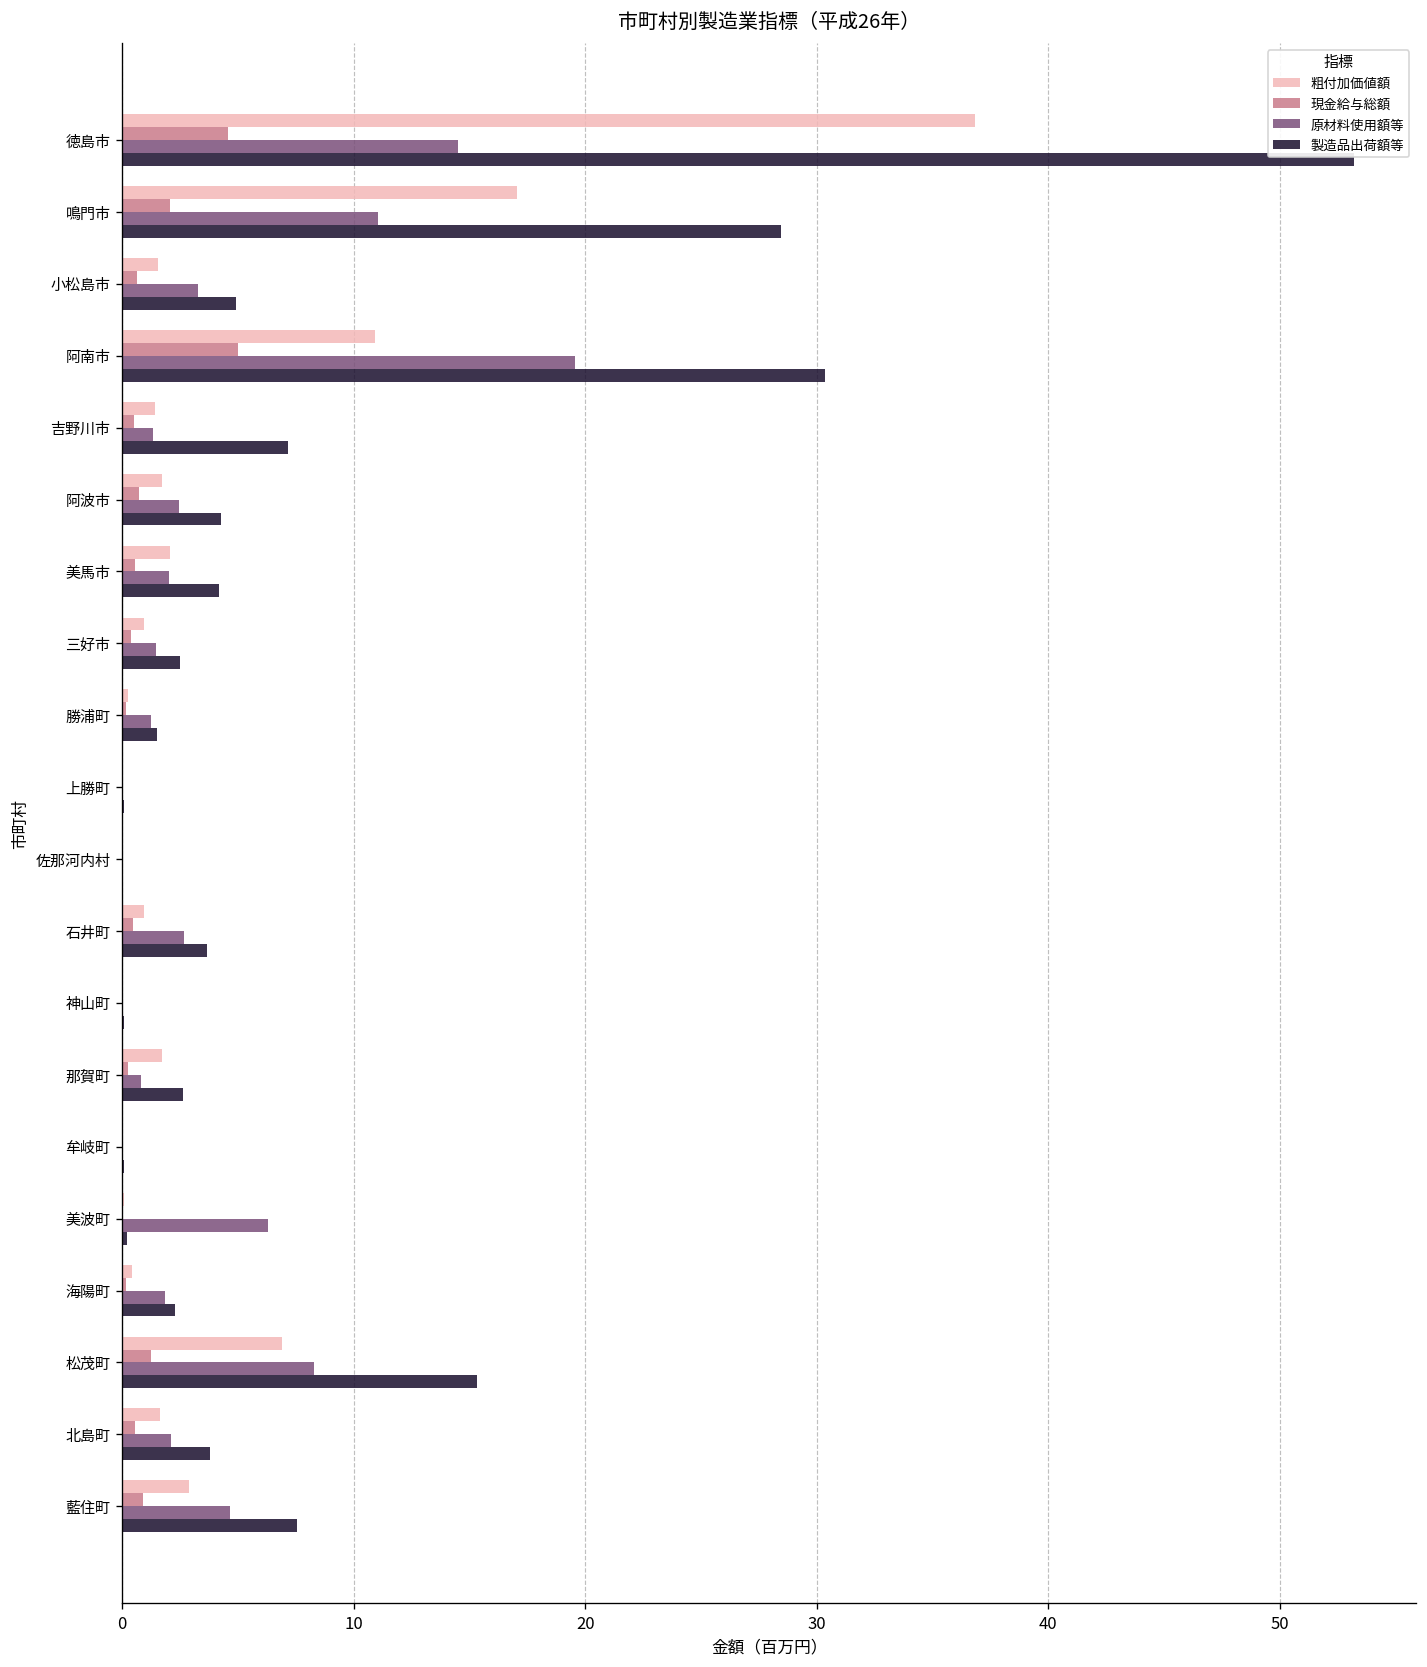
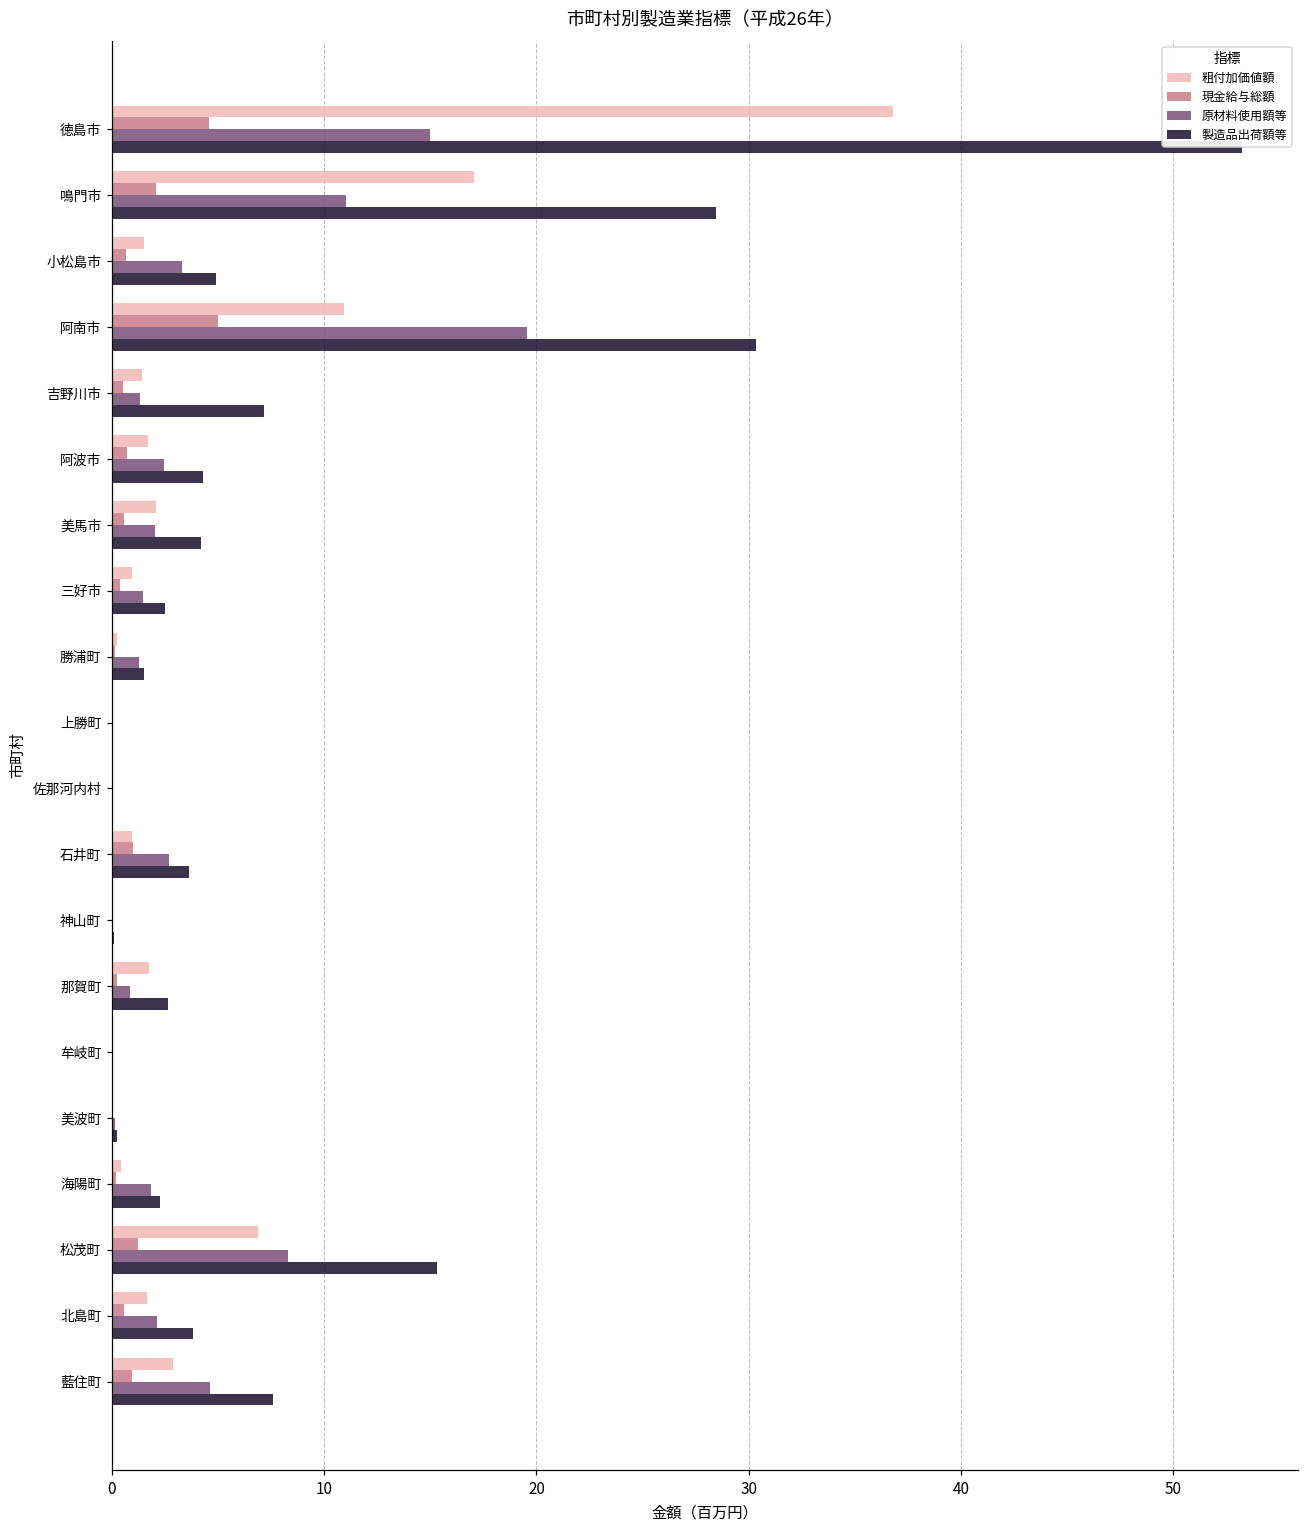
  {
    "粗付加価値額": {
      "徳島市": 36.8,
      "鳴門市": 17.1,
      "小松島市": 1.5,
      "阿南市": 10.9,
      "吉野川市": 1.4,
      "阿波市": 1.7,
      "美馬市": 2.1,
      "三好市": 0.9,
      "勝浦町": 0.2,
      "石井町": 0.9,
      "那賀町": 1.7,
      "海陽町": 0.4,
      "松茂町": 6.9,
      "北島町": 1.6,
      "藍住町": 2.9
    },
    "現金給与総額": {
      "徳島市": 4.6,
      "鳴門市": 2.1,
      "小松島市": 0.7,
      "阿南市": 5.0,
      "吉野川市": 0.5,
      "阿波市": 0.7,
      "美馬市": 0.6,
      "三好市": 0.4,
      "勝浦町": 0.2,
-     "石井町": 0.5,
+     "石井町": 1.0,
      "那賀町": 0.2,
      "海陽町": 0.2,
      "松茂町": 1.2,
      "北島町": 0.5,
      "藍住町": 0.9
    },
    "原材料使用額等": {
-     "徳島市": 14.5,
+     "徳島市": 15.0,
      "鳴門市": 11.0,
      "小松島市": 3.3,
      "阿南市": 19.6,
      "吉野川市": 1.3,
      "阿波市": 2.4,
      "美馬市": 2.0,
      "三好市": 1.5,
      "勝浦町": 1.3,
      "石井町": 2.7,
      "那賀町": 0.8,
-     "美波町": 6.3,
+     "美波町": 0.2,
      "海陽町": 1.8,
      "松茂町": 8.3,
      "北島町": 2.1,
      "藍住町": 4.6
    },
    "製造品出荷額等": {
      "徳島市": 53.2,
      "鳴門市": 28.5,
      "小松島市": 4.9,
      "阿南市": 30.3,
      "吉野川市": 7.1,
      "阿波市": 4.3,
      "美馬市": 4.2,
      "三好市": 2.5,
      "勝浦町": 1.5,
      "石井町": 3.7,
      "那賀町": 2.6,
      "美波町": 0.2,
      "海陽町": 2.3,
      "松茂町": 15.3,
      "北島町": 3.8,
      "藍住町": 7.6
    }
  }
